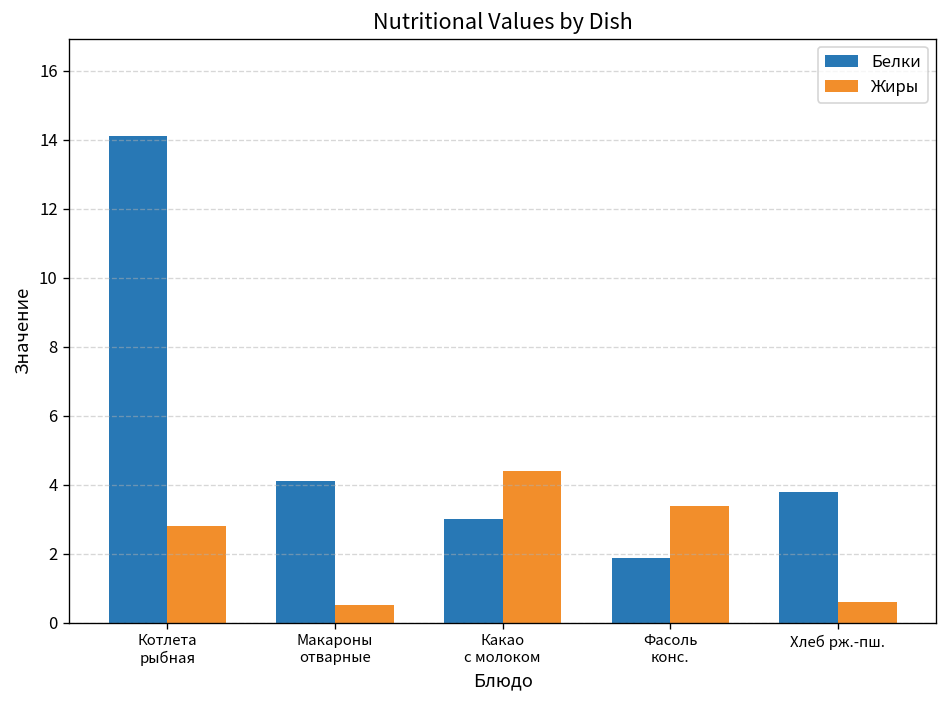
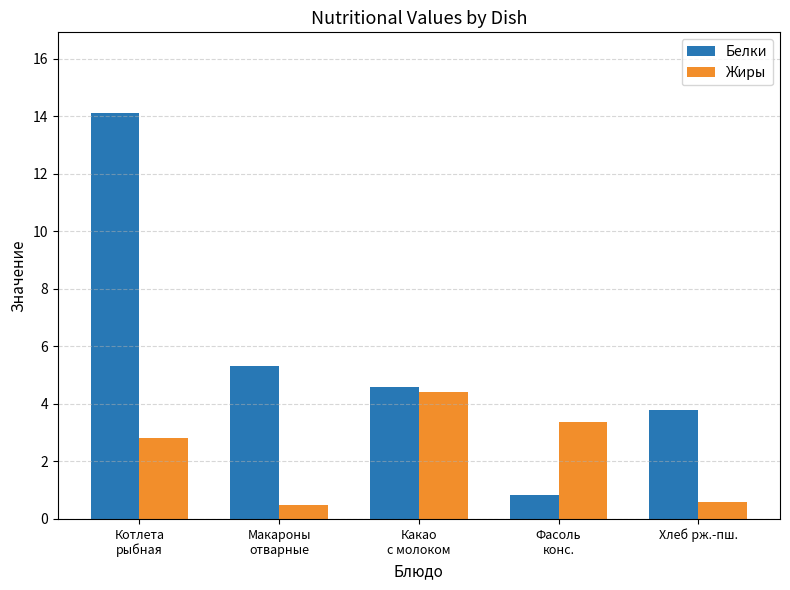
  {
    "Белки": {
      "Котлета рыбная": 14.1,
-     "Макароны отварные": 4.1,
-     "Какао с молоком": 3.0,
-     "Фасоль конс.": 1.9,
+     "Макароны отварные": 5.3,
+     "Какао с молоком": 4.6,
+     "Фасоль конс.": 0.8,
      "Хлеб рж.-пш.": 3.8
    },
    "Жиры": {
      "Котлета рыбная": 2.8,
      "Макароны отварные": 0.5,
      "Какао с молоком": 4.4,
      "Фасоль конс.": 3.4,
      "Хлеб рж.-пш.": 0.6
    }
  }
